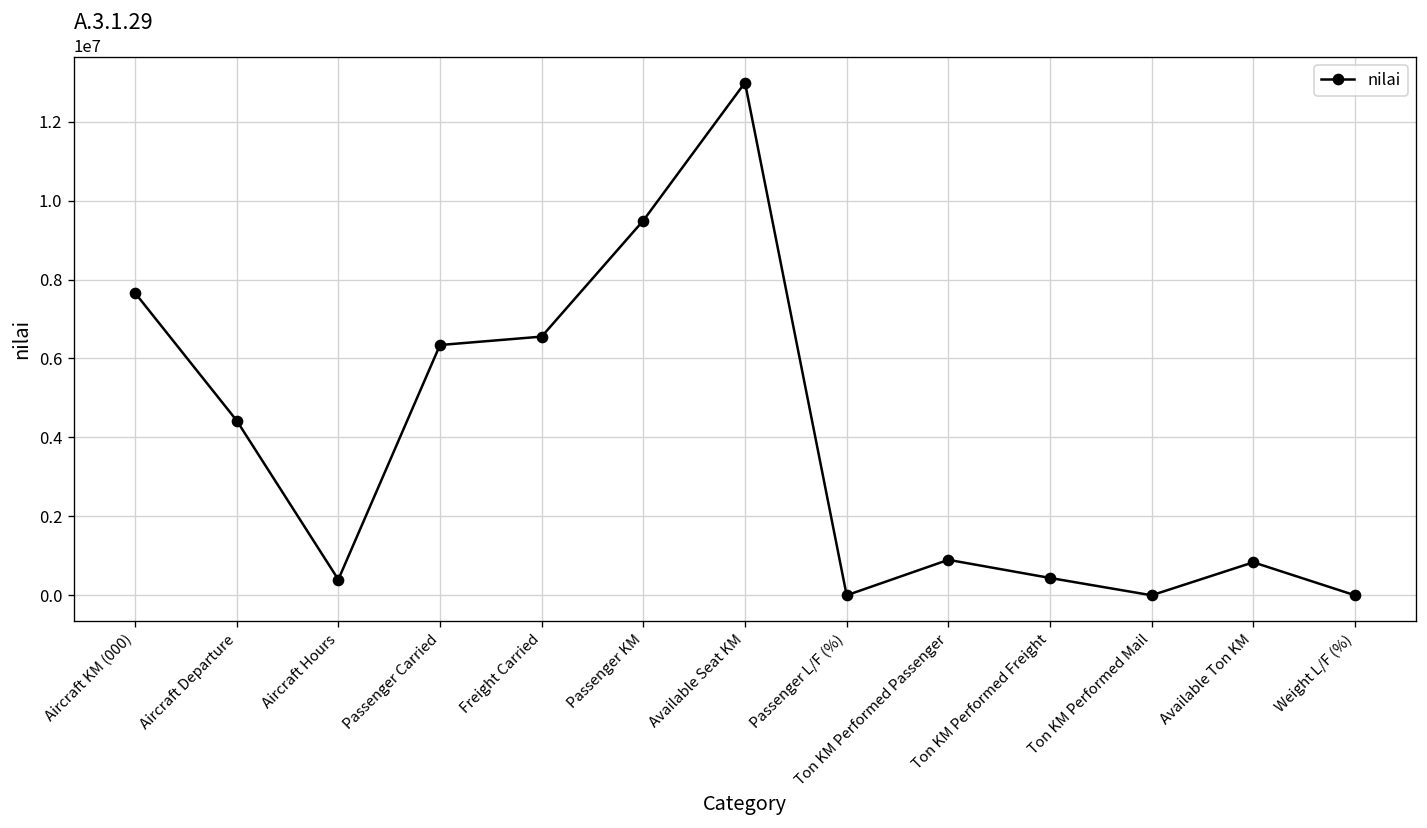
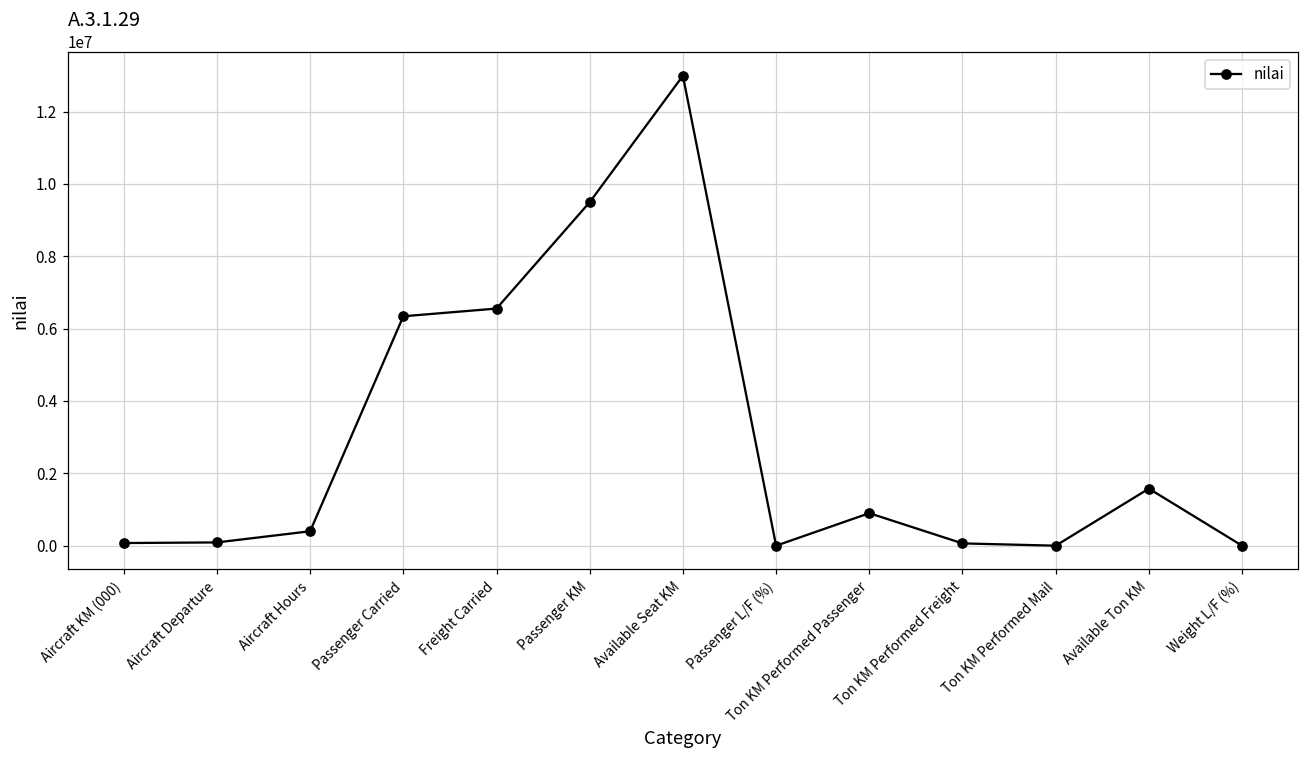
  {
-   "Aircraft KM (000)": 7700000,
-   "Aircraft Departure": 4400000,
+   "Aircraft KM (000)": 100000,
+   "Aircraft Departure": 100000,
    "Aircraft Hours": 400000,
    "Passenger Carried": 6300000,
    "Freight Carried": 6600000,
    "Passenger KM": 9500000,
    "Available Seat KM": 13000000,
    "Passenger L/F (%)": 0,
    "Ton KM Performed Passenger": 900000,
-   "Ton KM Performed Freight": 400000,
+   "Ton KM Performed Freight": 100000,
    "Ton KM Performed Mail": 0,
-   "Available Ton KM": 800000,
+   "Available Ton KM": 1600000,
    "Weight L/F (%)": 0
  }
